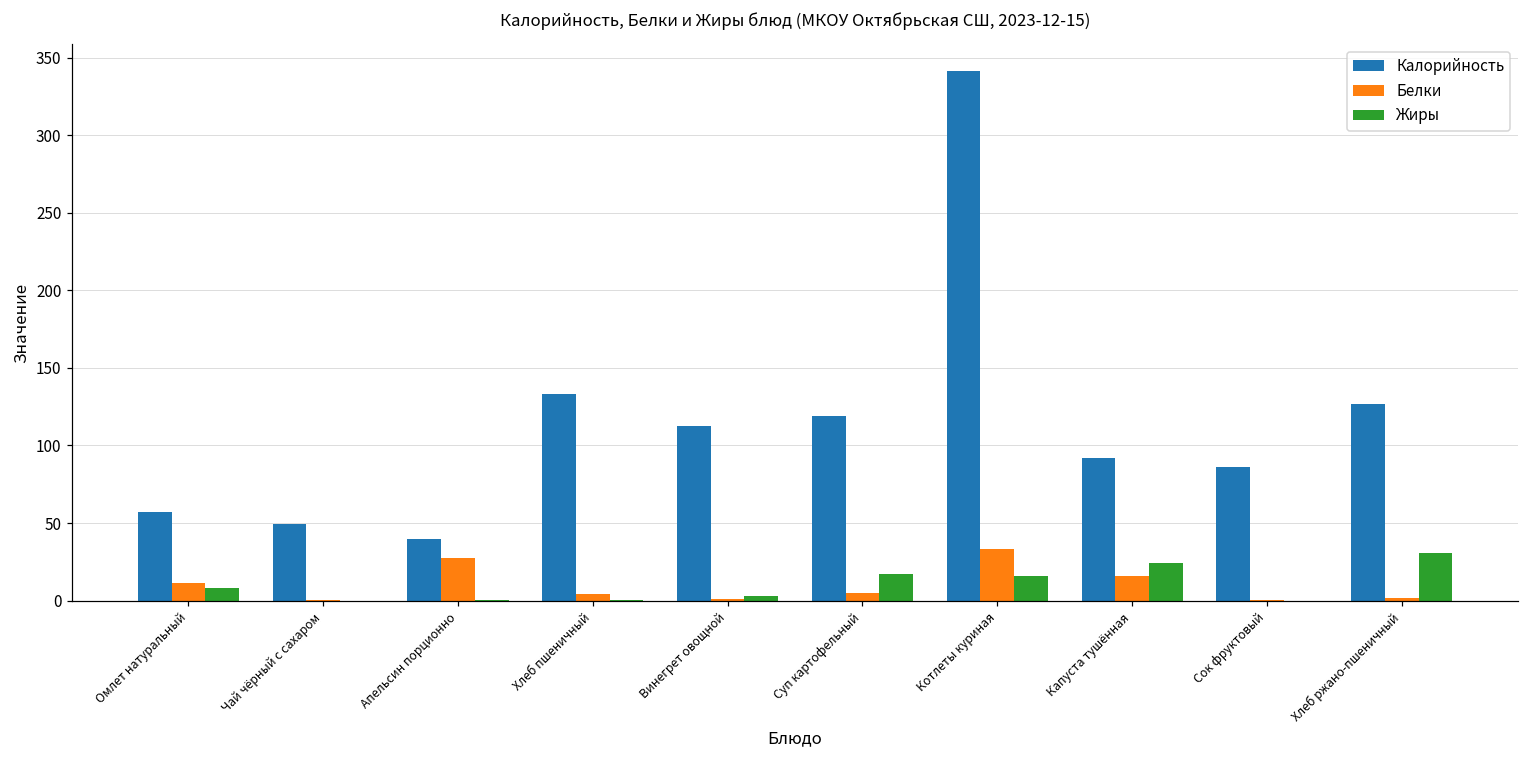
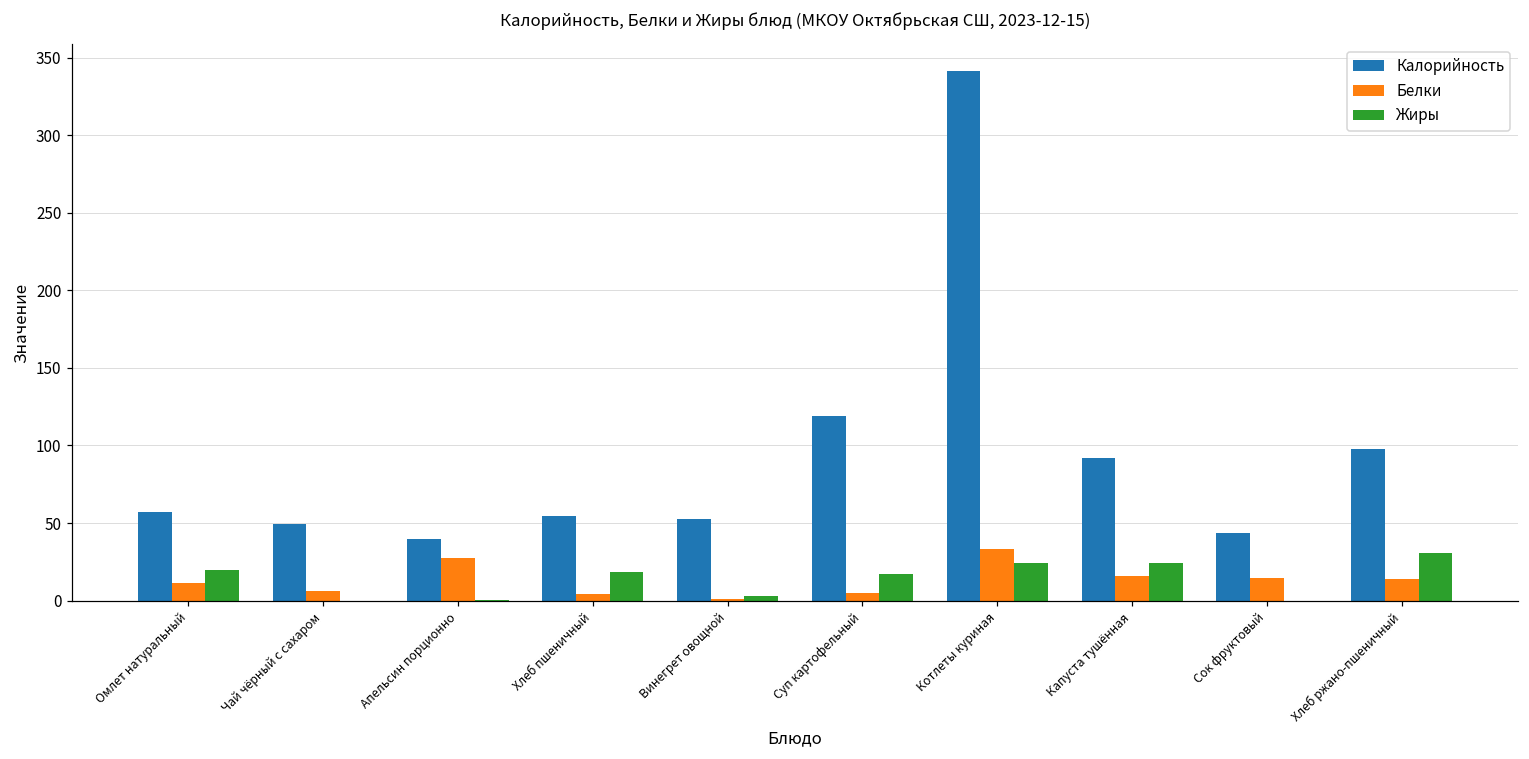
  {
    "Калорийность": {
      "Омлет натуральный": 57,
      "Чай чёрный с сахаром": 49,
      "Апельсин порционно": 40,
-     "Хлеб пшеничный": 133,
-     "Винегрет овощной": 113,
+     "Хлеб пшеничный": 55,
+     "Винегрет овощной": 53,
      "Суп картофельный": 119,
      "Котлеты куриная": 341,
      "Капуста тушённая": 92,
-     "Сок фруктовый": 86,
-     "Хлеб ржано-пшеничный": 127
+     "Сок фруктовый": 43,
+     "Хлеб ржано-пшеничный": 98
    },
    "Белки": {
      "Омлет натуральный": 11,
-     "Чай чёрный с сахаром": 0,
+     "Чай чёрный с сахаром": 6,
      "Апельсин порционно": 28,
      "Хлеб пшеничный": 5,
      "Суп картофельный": 5,
      "Котлеты куриная": 33,
      "Капуста тушённая": 16,
-     "Сок фруктовый": 0,
-     "Хлеб ржано-пшеничный": 2
+     "Сок фруктовый": 15,
+     "Хлеб ржано-пшеничный": 14
    },
    "Жиры": {
-     "Омлет натуральный": 8,
-     "Хлеб пшеничный": 0,
+     "Омлет натуральный": 20,
+     "Хлеб пшеничный": 19,
      "Винегрет овощной": 3,
      "Суп картофельный": 17,
-     "Котлеты куриная": 16,
+     "Котлеты куриная": 24,
      "Капуста тушённая": 25,
      "Сок фруктовый": 0,
      "Хлеб ржано-пшеничный": 31
    }
  }
